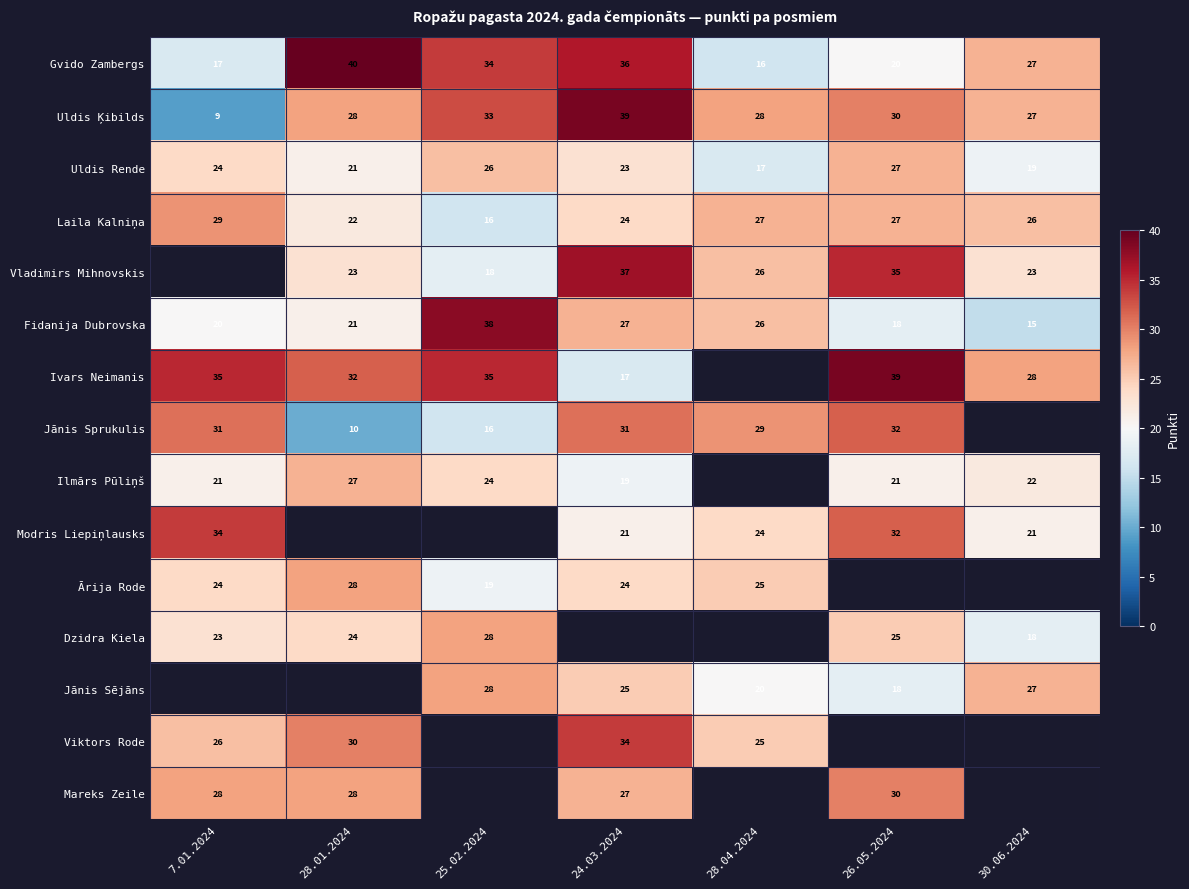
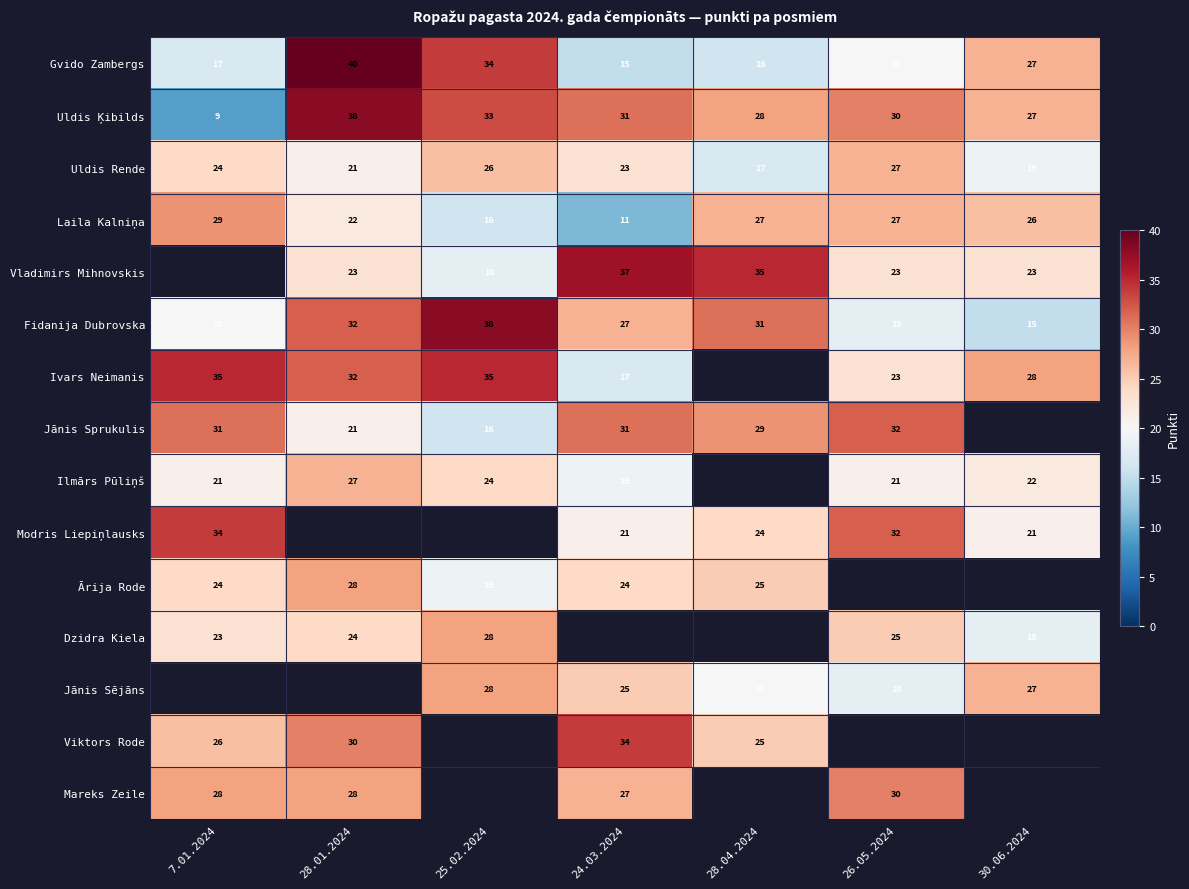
  {
    "Gvido Zambergs": {
      "28.01.2024": 40,
      "25.02.2024": 34,
-     "24.03.2024": 36,
+     "24.03.2024": 15,
      "30.06.2024": 27
    },
    "Uldis Ķibilds": {
      "7.01.2024": 9,
-     "28.01.2024": 28,
+     "28.01.2024": 38,
      "25.02.2024": 33,
-     "24.03.2024": 39,
+     "24.03.2024": 31,
      "28.04.2024": 28,
      "26.05.2024": 30,
      "30.06.2024": 27
    },
    "Uldis Rende": {
      "7.01.2024": 24,
      "28.01.2024": 21,
      "25.02.2024": 26,
      "24.03.2024": 23,
      "26.05.2024": 27
    },
    "Laila Kalniņa": {
      "7.01.2024": 29,
      "28.01.2024": 22,
-     "24.03.2024": 24,
+     "24.03.2024": 11,
      "28.04.2024": 27,
      "26.05.2024": 27,
      "30.06.2024": 26
    },
    "Vladimirs Mihnovskis": {
      "28.01.2024": 23,
      "24.03.2024": 37,
-     "28.04.2024": 26,
-     "26.05.2024": 35,
+     "28.04.2024": 35,
+     "26.05.2024": 23,
      "30.06.2024": 23
    },
    "Fidanija Dubrovska": {
-     "28.01.2024": 21,
+     "28.01.2024": 32,
      "25.02.2024": 38,
      "24.03.2024": 27,
-     "28.04.2024": 26,
+     "28.04.2024": 31,
      "30.06.2024": 15
    },
    "Ivars Neimanis": {
      "7.01.2024": 35,
      "28.01.2024": 32,
      "25.02.2024": 35,
-     "26.05.2024": 39,
+     "26.05.2024": 23,
      "30.06.2024": 28
    },
    "Jānis Sprukulis": {
      "7.01.2024": 31,
-     "28.01.2024": 10,
+     "28.01.2024": 21,
      "24.03.2024": 31,
      "28.04.2024": 29,
      "26.05.2024": 32
    },
    "Ilmārs Pūliņš": {
      "7.01.2024": 21,
      "28.01.2024": 27,
      "25.02.2024": 24,
      "26.05.2024": 21,
      "30.06.2024": 22
    },
    "Modris Liepiņlausks": {
      "7.01.2024": 34,
      "24.03.2024": 21,
      "28.04.2024": 24,
      "26.05.2024": 32,
      "30.06.2024": 21
    },
    "Ārija Rode": {
      "7.01.2024": 24,
      "28.01.2024": 28,
      "24.03.2024": 24,
      "28.04.2024": 25
    },
    "Dzidra Kiela": {
      "7.01.2024": 23,
      "28.01.2024": 24,
      "25.02.2024": 28,
      "26.05.2024": 25
    },
    "Jānis Sējāns": {
      "25.02.2024": 28,
      "24.03.2024": 25,
      "30.06.2024": 27
    },
    "Viktors Rode": {
      "7.01.2024": 26,
      "28.01.2024": 30,
      "24.03.2024": 34,
      "28.04.2024": 25
    },
    "Mareks Zeile": {
      "7.01.2024": 28,
      "28.01.2024": 28,
      "24.03.2024": 27,
      "26.05.2024": 30
    }
  }
